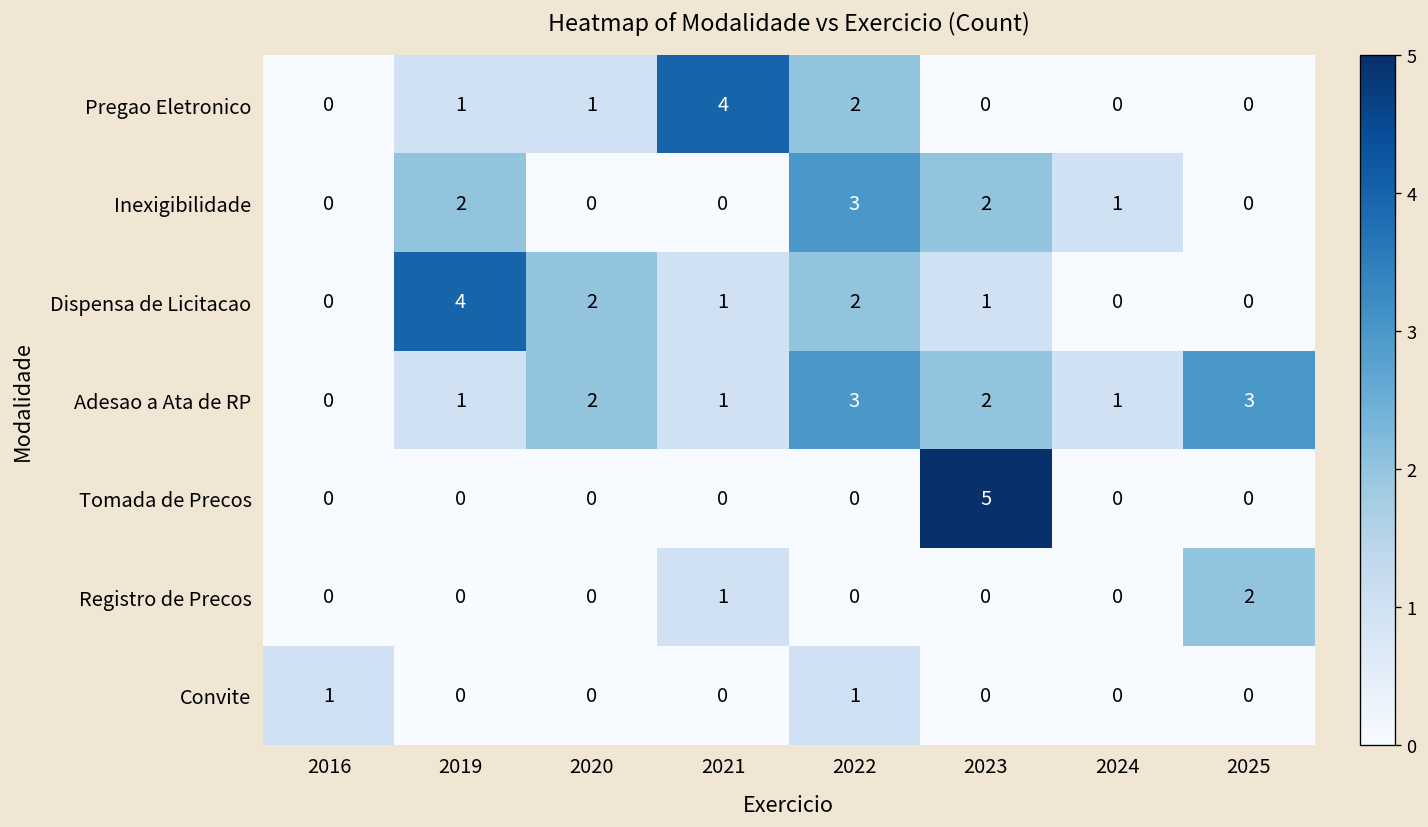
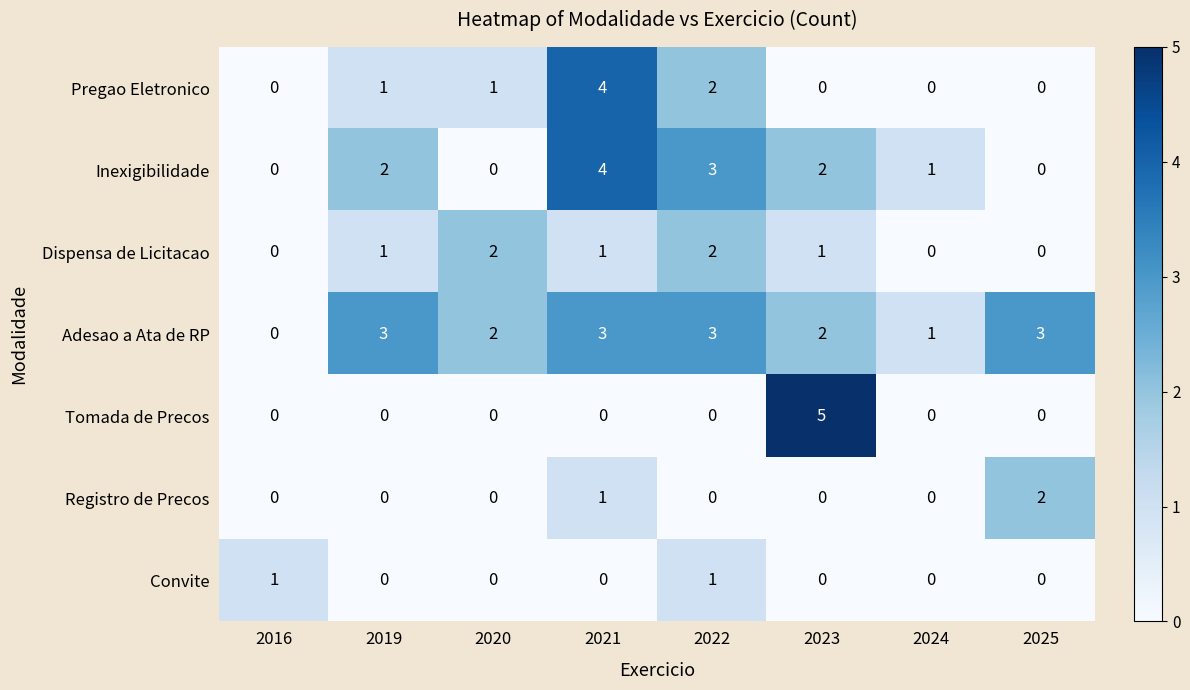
  {
    "Pregao Eletronico": {
      "2016": 0,
      "2019": 1,
      "2020": 1,
      "2021": 4,
      "2022": 2,
      "2023": 0,
      "2024": 0,
      "2025": 0
    },
    "Inexigibilidade": {
      "2016": 0,
      "2019": 2,
      "2020": 0,
-     "2021": 0,
+     "2021": 4,
      "2022": 3,
      "2023": 2,
      "2024": 1,
      "2025": 0
    },
    "Dispensa de Licitacao": {
      "2016": 0,
-     "2019": 4,
+     "2019": 1,
      "2020": 2,
      "2021": 1,
      "2022": 2,
      "2023": 1,
      "2024": 0,
      "2025": 0
    },
    "Adesao a Ata de RP": {
      "2016": 0,
-     "2019": 1,
+     "2019": 3,
      "2020": 2,
-     "2021": 1,
+     "2021": 3,
      "2022": 3,
      "2023": 2,
      "2024": 1,
      "2025": 3
    },
    "Tomada de Precos": {
      "2016": 0,
      "2019": 0,
      "2020": 0,
      "2021": 0,
      "2022": 0,
      "2023": 5,
      "2024": 0,
      "2025": 0
    },
    "Registro de Precos": {
      "2016": 0,
      "2019": 0,
      "2020": 0,
      "2021": 1,
      "2022": 0,
      "2023": 0,
      "2024": 0,
      "2025": 2
    },
    "Convite": {
      "2016": 1,
      "2019": 0,
      "2020": 0,
      "2021": 0,
      "2022": 1,
      "2023": 0,
      "2024": 0,
      "2025": 0
    }
  }
